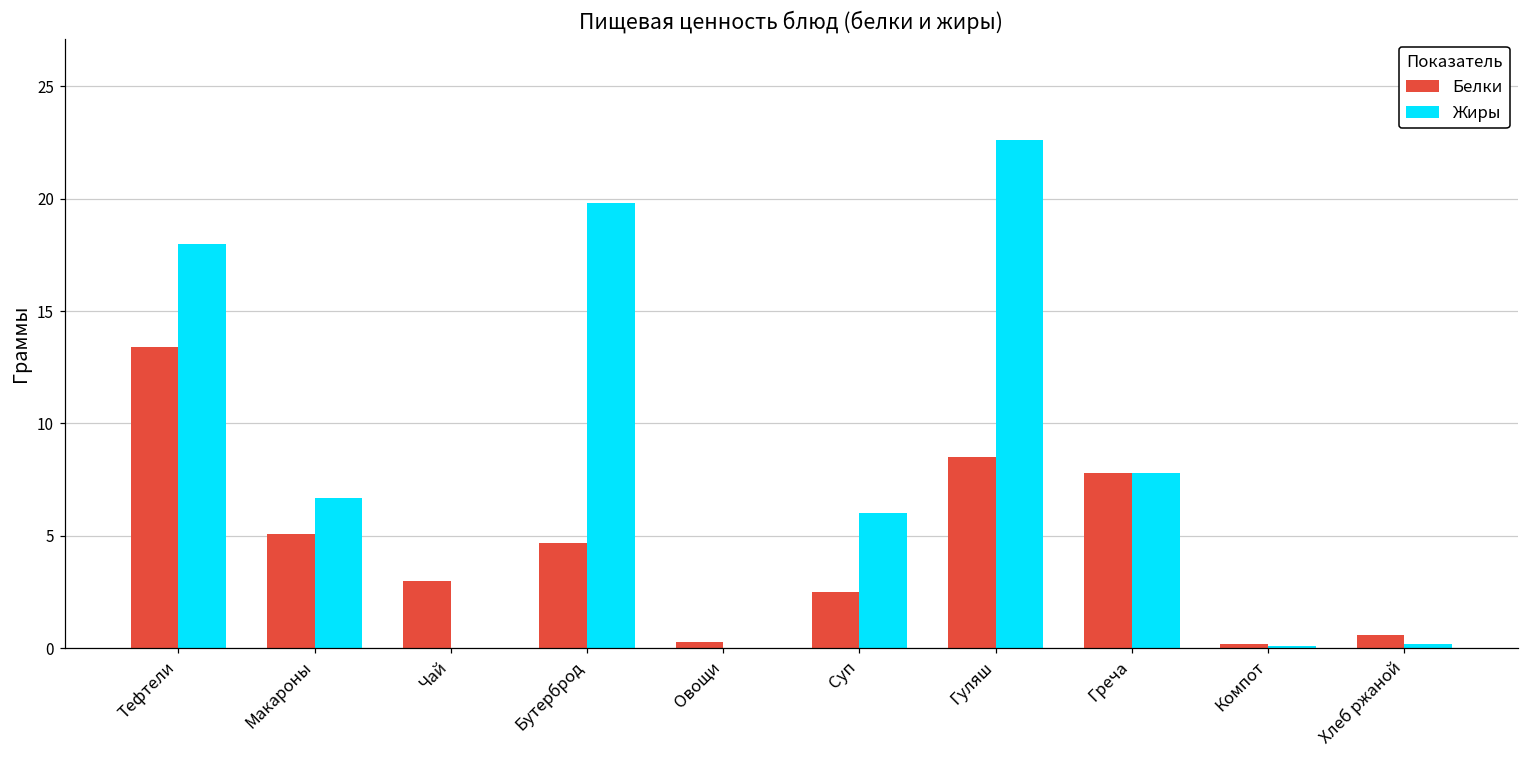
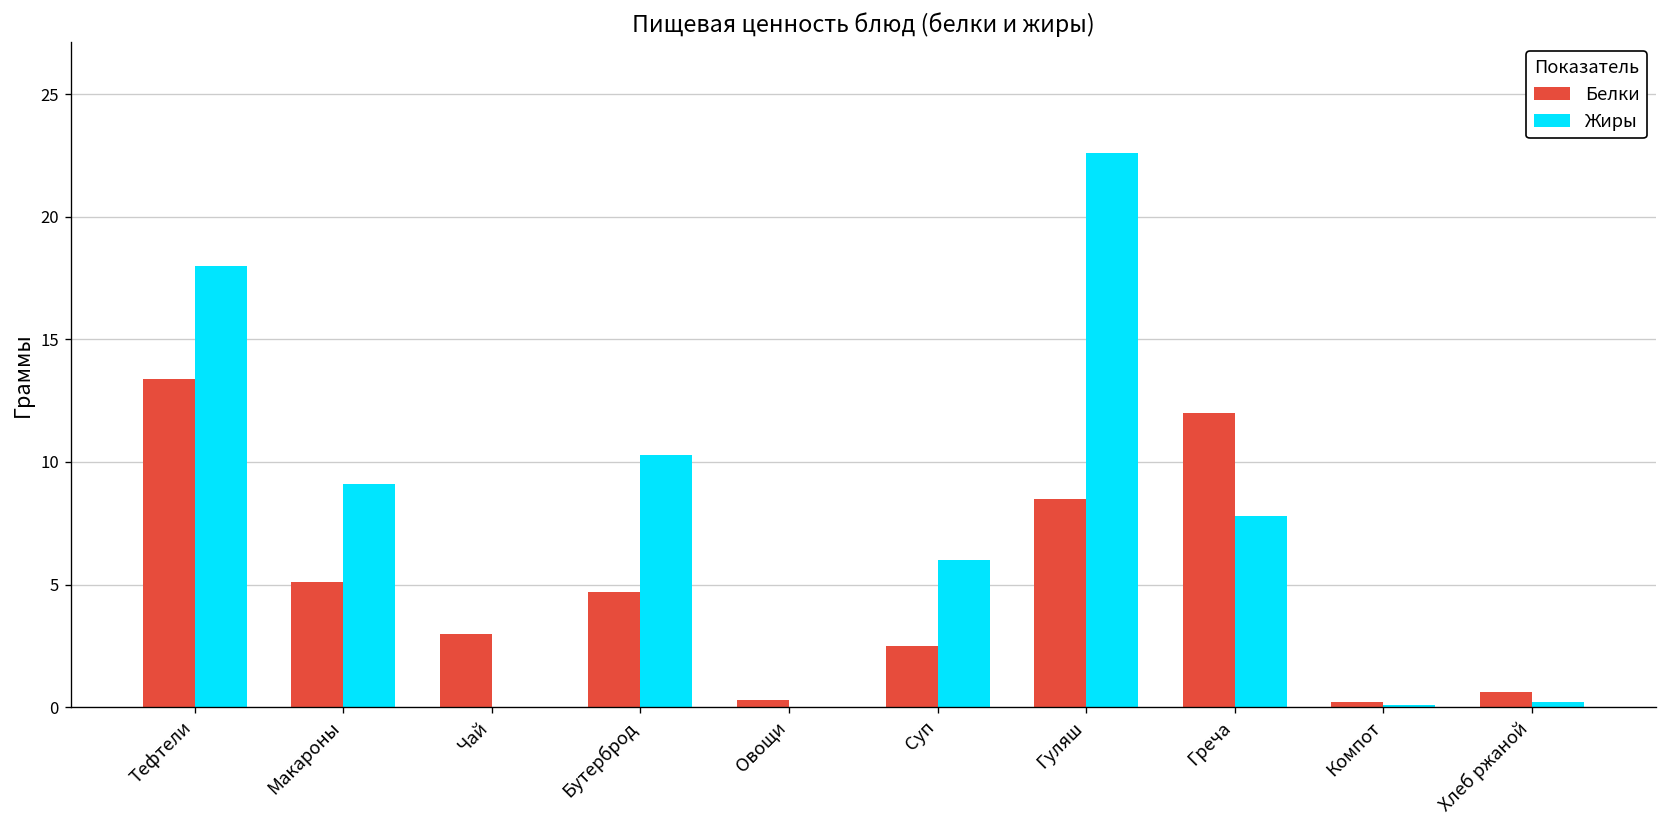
  {
    "Белки": {
      "Тефтели": 13.4,
      "Макароны": 5.1,
      "Чай": 3.0,
      "Бутерброд": 4.7,
      "Овощи": 0.3,
      "Суп": 2.5,
      "Гуляш": 8.5,
-     "Греча": 7.8,
+     "Греча": 12.0,
      "Компот": 0.2,
      "Хлеб ржаной": 0.6
    },
    "Жиры": {
      "Тефтели": 18.0,
-     "Макароны": 6.7,
+     "Макароны": 9.1,
      "Чай": 0.0,
-     "Бутерброд": 19.8,
+     "Бутерброд": 10.3,
      "Овощи": 0.0,
      "Суп": 6.0,
      "Гуляш": 22.6,
      "Греча": 7.8,
      "Хлеб ржаной": 0.2
    }
  }
